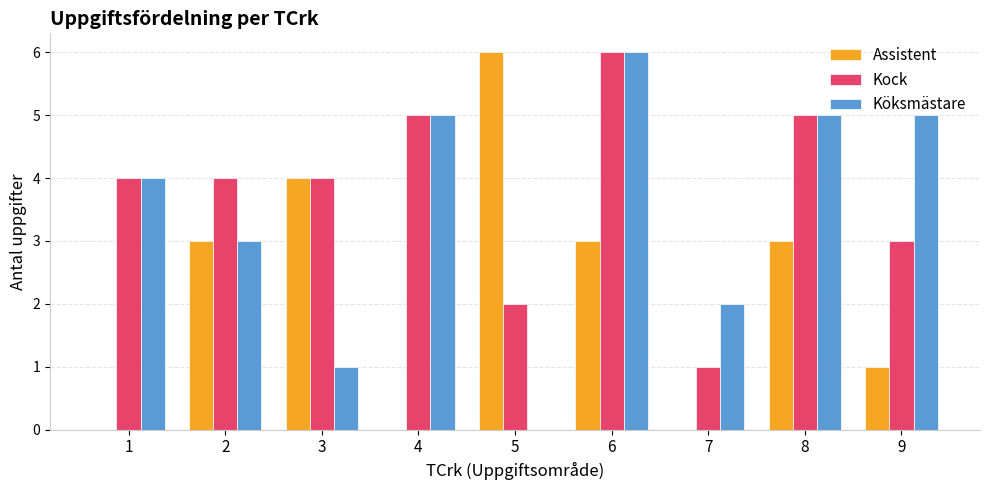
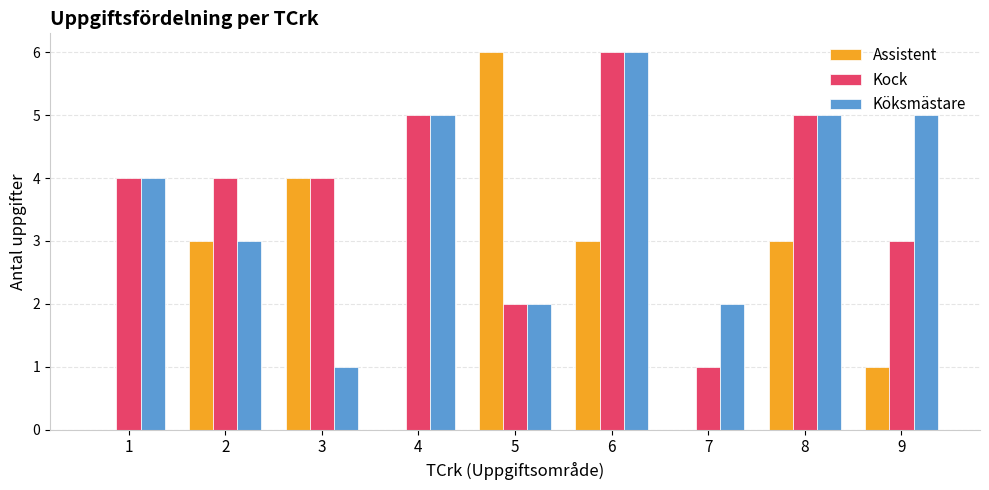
  {
    "Assistent": {
      "1": 0,
      "2": 3,
      "3": 4,
      "4": 0,
      "5": 6,
      "6": 3,
      "7": 0,
      "8": 3,
      "9": 1
    },
    "Kock": {
      "1": 4,
      "2": 4,
      "3": 4,
      "4": 5,
      "5": 2,
      "6": 6,
      "7": 1,
      "8": 5,
      "9": 3
    },
    "Köksmästare": {
      "1": 4,
      "2": 3,
      "3": 1,
      "4": 5,
-     "5": 0,
+     "5": 2,
      "6": 6,
      "7": 2,
      "8": 5,
      "9": 5
    }
  }
